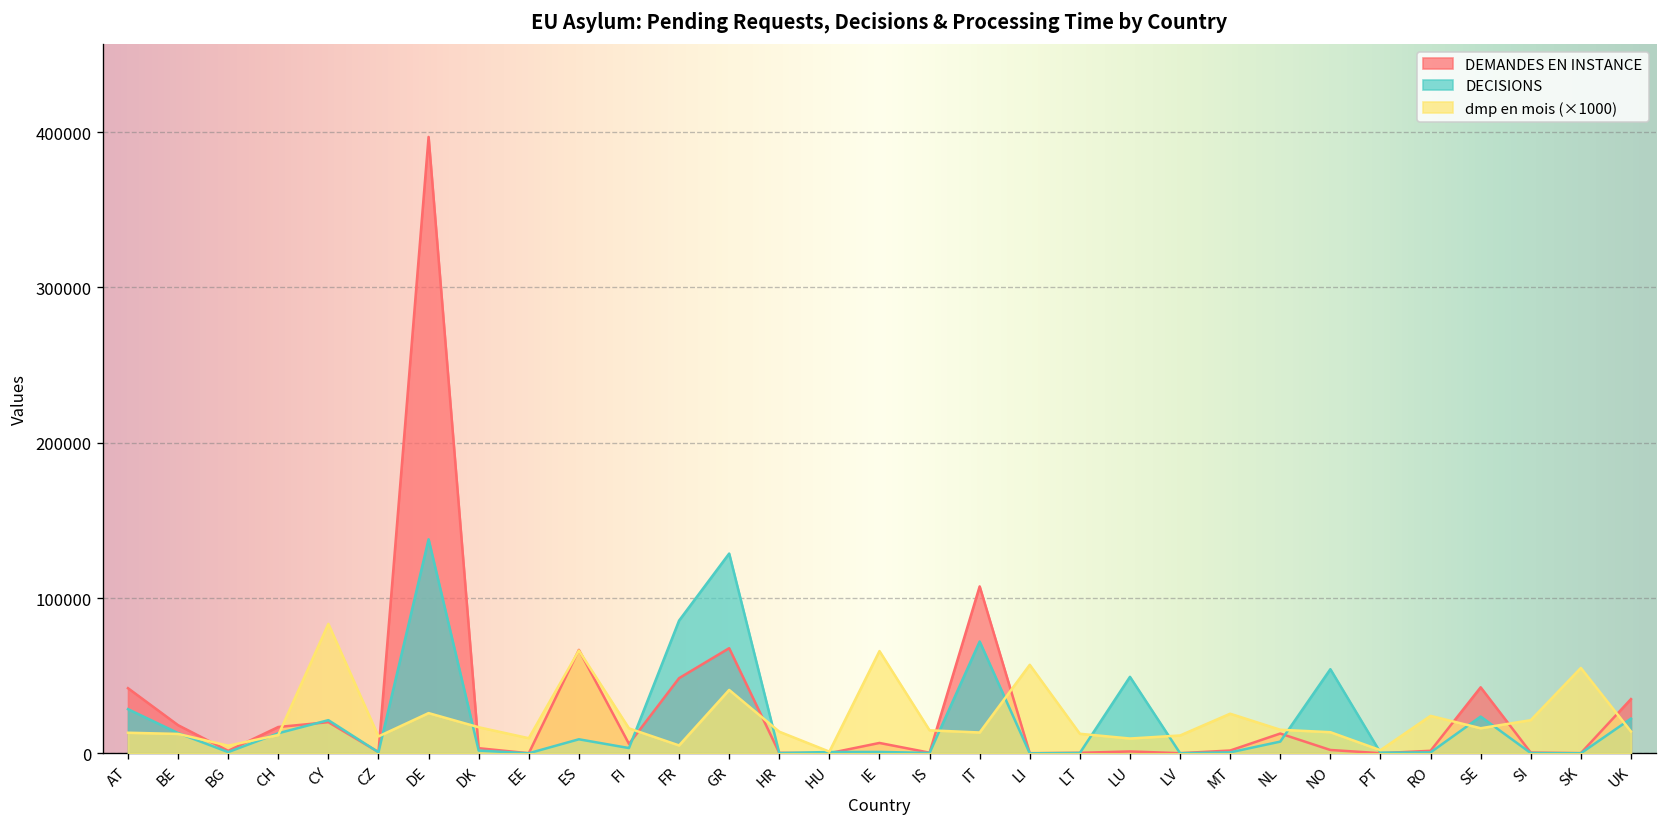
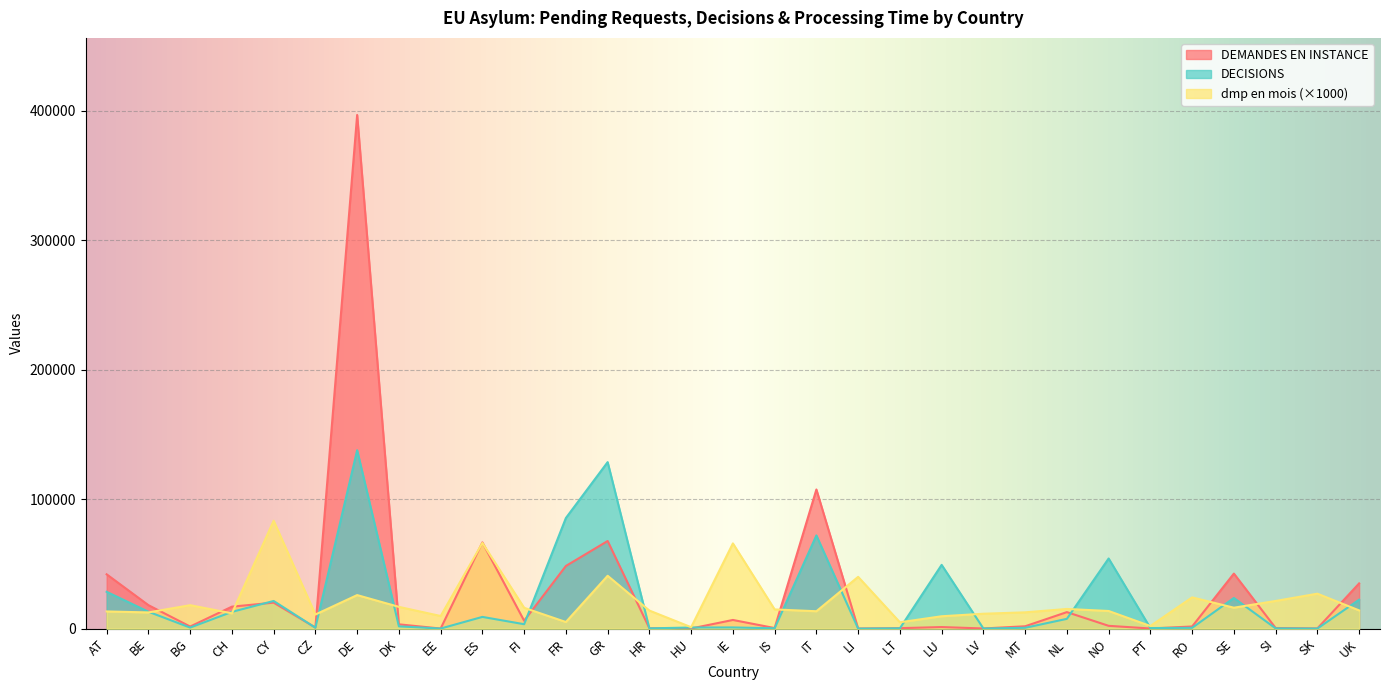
  {
    "DEMANDES EN INSTANCE": {
      "AT": 42000,
      "BE": 18000,
      "CH": 17000,
      "DE": 397000,
      "FI": 6000,
      "FR": 48000,
      "GR": 68000,
      "IE": 7000,
      "IT": 108000,
      "LU": 1000,
      "NL": 13000,
      "NO": 2000,
      "SE": 43000,
      "UK": 35000
    },
    "DECISIONS": {
      "AT": 28000,
      "DE": 138000,
      "ES": 9000,
      "FI": 3000,
      "FR": 85000,
      "GR": 129000,
      "IE": 1000,
      "IT": 72000,
      "LU": 49000,
      "NL": 8000,
      "NO": 54000,
      "SE": 24000,
      "UK": 22000
    },
    "dmp en mois (×1000)": {
      "AT": 13000,
-     "BG": 5000,
+     "BG": 18000,
      "CY": 83000,
      "CZ": 11000,
      "DE": 26000,
      "DK": 17000,
      "EE": 10000,
      "FI": 16000,
      "FR": 5000,
      "GR": 41000,
      "HR": 14000,
      "IE": 66000,
      "IS": 15000,
      "IT": 13000,
-     "LI": 57000,
-     "LT": 13000,
+     "LI": 40000,
+     "LT": 5000,
      "LU": 10000,
      "LV": 12000,
-     "MT": 26000,
+     "MT": 13000,
      "NL": 15000,
      "NO": 14000,
      "RO": 24000,
      "SE": 16000,
      "SI": 21000,
-     "SK": 55000,
+     "SK": 27000,
      "UK": 14000
    }
  }
